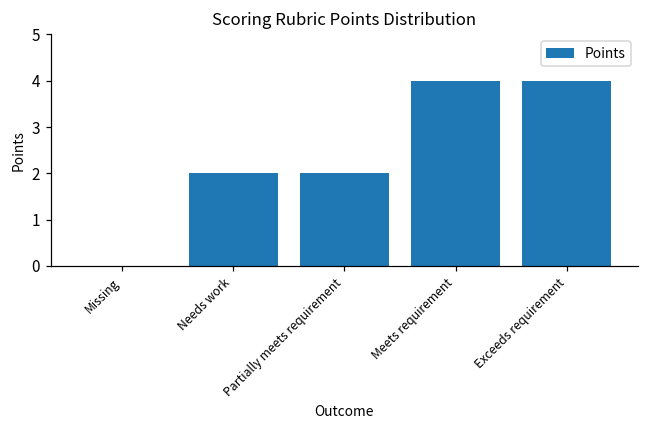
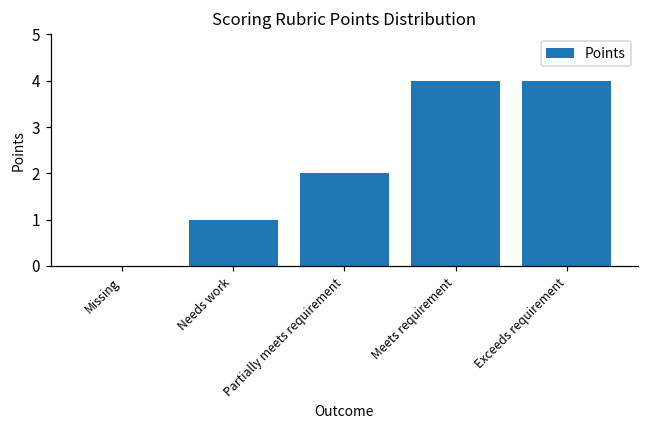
  {
    "Missing": 0,
-   "Needs work": 2,
+   "Needs work": 1,
    "Partially meets requirement": 2,
    "Meets requirement": 4,
    "Exceeds requirement": 4
  }
